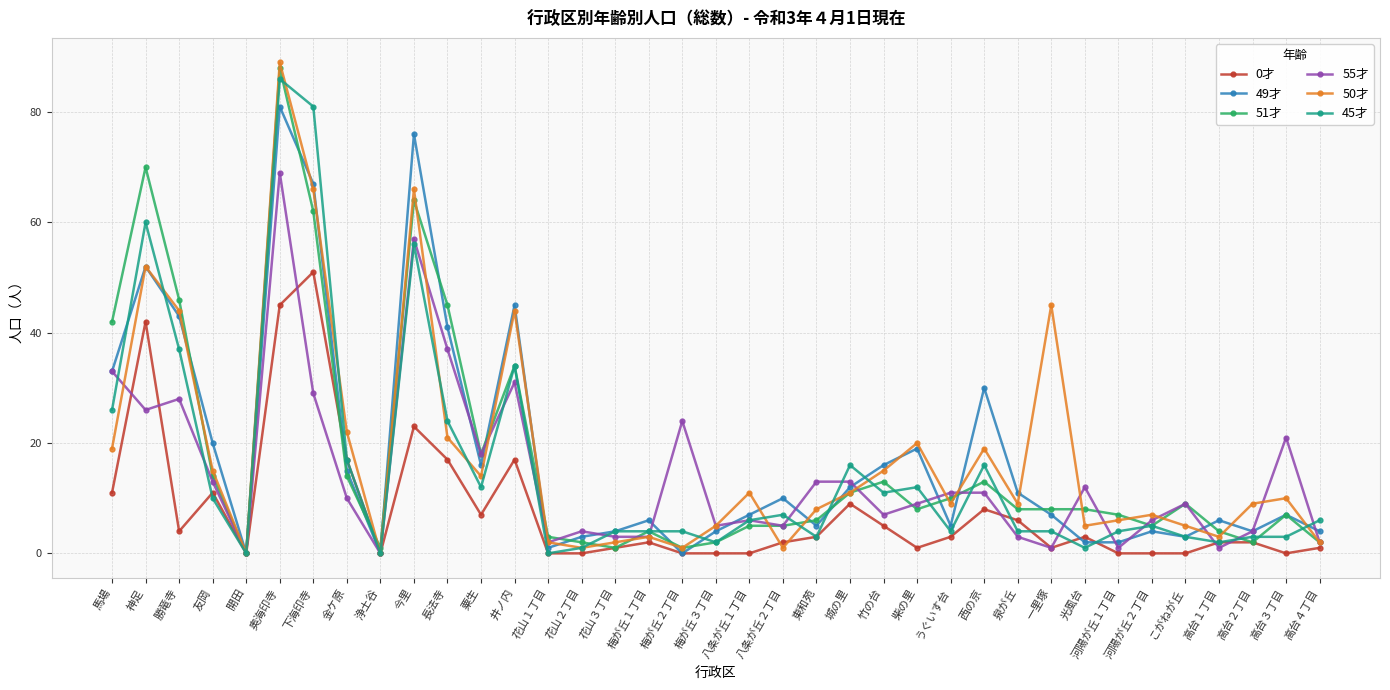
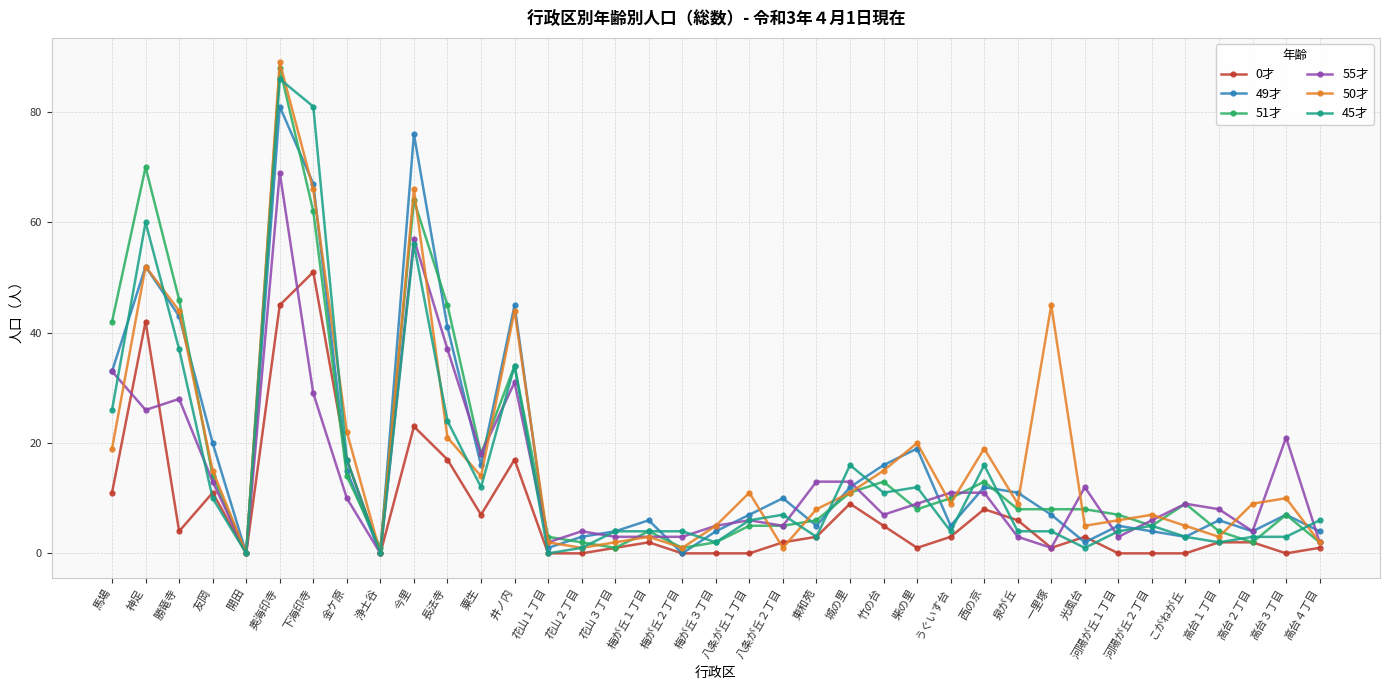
  {
    "0才": {
      "馬場": 11,
      "神足": 42,
      "勝竜寺": 4,
      "友岡": 11,
      "奥海印寺": 45,
      "下海印寺": 51,
      "今里": 23,
      "長法寺": 17,
      "粟生": 7,
      "井ノ内": 17,
      "花山２丁目": 0,
      "梅が丘１丁目": 2,
      "梅が丘３丁目": 0,
      "八条が丘１丁目": 0,
      "八条が丘２丁目": 2,
      "城の里": 9,
      "竹の台": 5,
      "柴の里": 1,
      "うぐいす台": 3,
      "西の京": 8,
      "泉が丘": 6,
      "光風台": 3,
      "河陽が丘１丁目": 0,
      "河陽が丘２丁目": 0,
      "こがねが丘": 0,
      "高台３丁目": 0,
      "高台４丁目": 1
    },
    "49才": {
      "勝竜寺": 43,
      "友岡": 20,
      "奥海印寺": 81,
      "下海印寺": 67,
      "金ケ原": 15,
      "今里": 76,
      "長法寺": 41,
      "粟生": 16,
      "井ノ内": 45,
      "花山１丁目": 1,
      "花山２丁目": 3,
      "梅が丘１丁目": 6,
      "梅が丘３丁目": 4,
      "八条が丘１丁目": 7,
      "八条が丘２丁目": 10,
      "東和苑": 5,
      "城の里": 12,
      "竹の台": 16,
      "柴の里": 19,
      "うぐいす台": 5,
-     "西の京": 30,
+     "西の京": 12,
      "泉が丘": 11,
      "一里塚": 7,
      "光風台": 2,
-     "河陽が丘１丁目": 2,
+     "河陽が丘１丁目": 5,
      "河陽が丘２丁目": 4,
      "高台１丁目": 6,
      "高台４丁目": 4
    },
    "55才": {
      "神足": 26,
      "勝竜寺": 28,
      "友岡": 13,
      "奥海印寺": 69,
      "下海印寺": 29,
      "金ケ原": 10,
      "今里": 57,
      "長法寺": 37,
      "井ノ内": 31,
      "花山２丁目": 4,
      "花山３丁目": 3,
-     "梅が丘２丁目": 24,
+     "梅が丘２丁目": 3,
      "東和苑": 13,
      "城の里": 13,
      "竹の台": 7,
      "柴の里": 9,
      "うぐいす台": 11,
      "西の京": 11,
      "泉が丘": 3,
      "光風台": 12,
-     "河陽が丘１丁目": 1,
+     "河陽が丘１丁目": 3,
      "河陽が丘２丁目": 6,
-     "高台１丁目": 1,
+     "高台１丁目": 8,
      "高台３丁目": 21
    },
    "50才": {
      "馬場": 19,
      "勝竜寺": 44,
      "友岡": 15,
      "奥海印寺": 89,
      "下海印寺": 66,
      "金ケ原": 22,
      "今里": 66,
      "長法寺": 21,
      "粟生": 14,
      "井ノ内": 44,
      "花山３丁目": 2,
      "八条が丘１丁目": 11,
      "八条が丘２丁目": 1,
      "東和苑": 8,
      "竹の台": 15,
      "柴の里": 20,
      "うぐいす台": 9,
      "西の京": 19,
      "泉が丘": 9,
      "一里塚": 45,
      "光風台": 5,
      "河陽が丘１丁目": 6,
      "河陽が丘２丁目": 7,
      "こがねが丘": 5,
      "高台１丁目": 3,
      "高台２丁目": 9,
      "高台３丁目": 10
    }
  }
